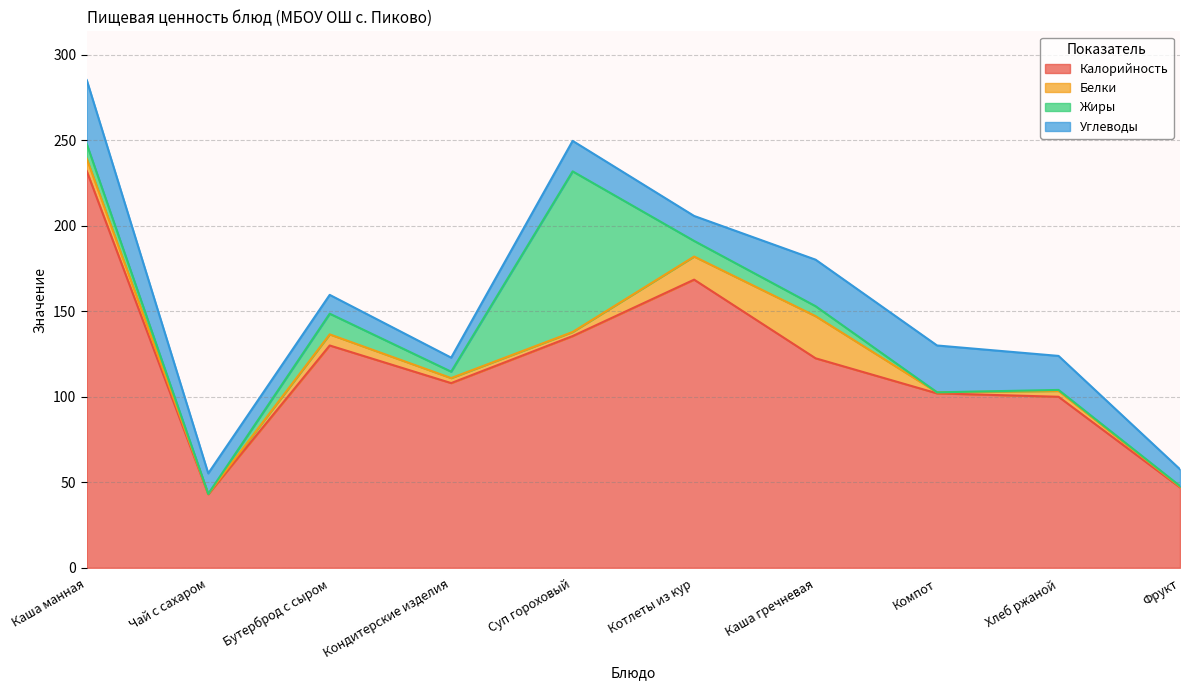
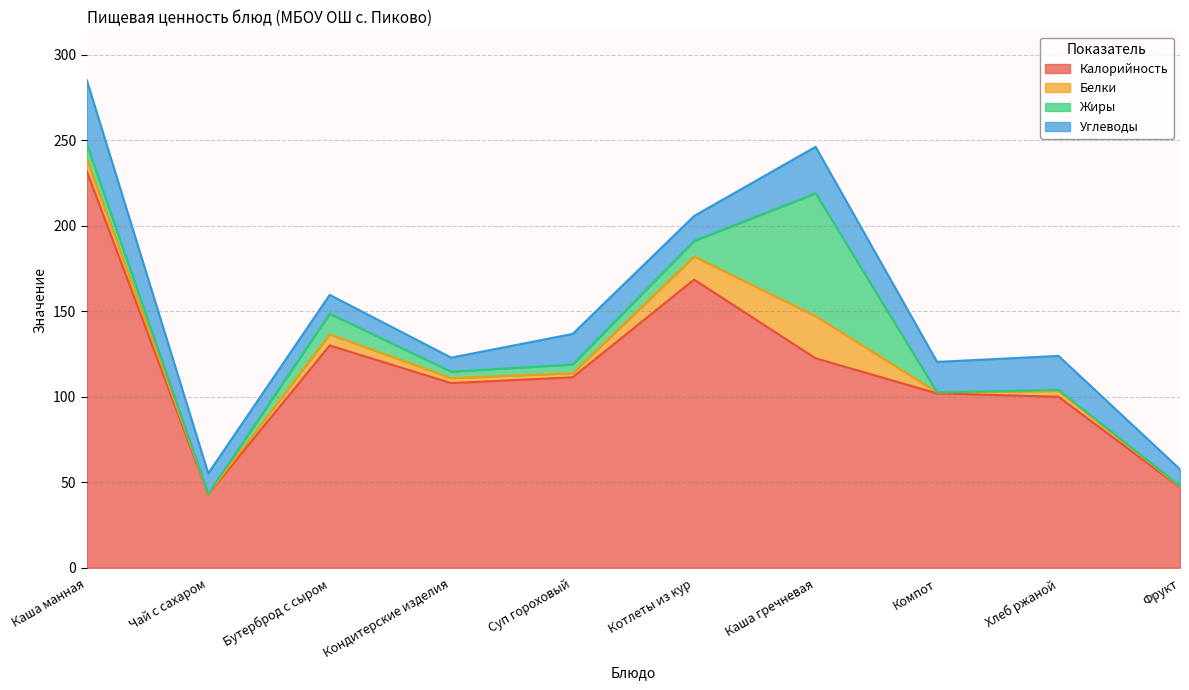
  {
    "Калорийность": {
      "Каша манная": 232,
      "Бутерброд с сыром": 130,
      "Кондитерские изделия": 108,
-     "Суп гороховый": 136,
+     "Суп гороховый": 111,
      "Котлеты из кур": 169,
      "Каша гречневая": 123,
      "Хлеб ржаной": 100
    },
    "Белки": {
      "Каша манная": 7,
      "Бутерброд с сыром": 7,
      "Кондитерские изделия": 3,
      "Суп гороховый": 2,
      "Котлеты из кур": 14,
      "Каша гречневая": 25
    },
    "Жиры": {
      "Каша манная": 9,
      "Бутерброд с сыром": 12,
      "Кондитерские изделия": 4,
-     "Суп гороховый": 94,
+     "Суп гороховый": 5,
      "Котлеты из кур": 9,
-     "Каша гречневая": 6
+     "Каша гречневая": 72
    },
    "Углеводы": {
      "Каша манная": 37,
      "Чай с сахаром": 12,
      "Бутерброд с сыром": 11,
      "Кондитерские изделия": 8,
      "Суп гороховый": 18,
      "Котлеты из кур": 15,
      "Каша гречневая": 27,
-     "Компот": 27,
+     "Компот": 18,
      "Хлеб ржаной": 20,
      "Фрукт": 10
    }
  }
